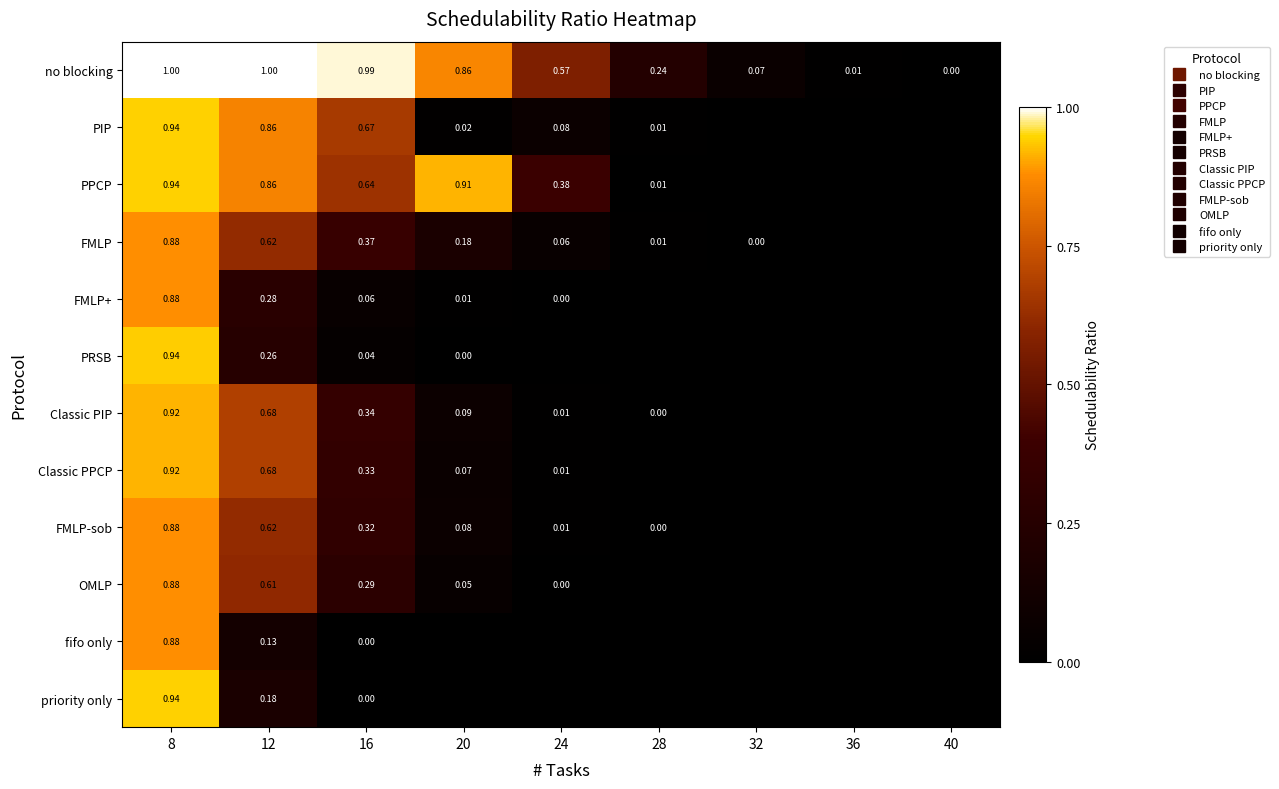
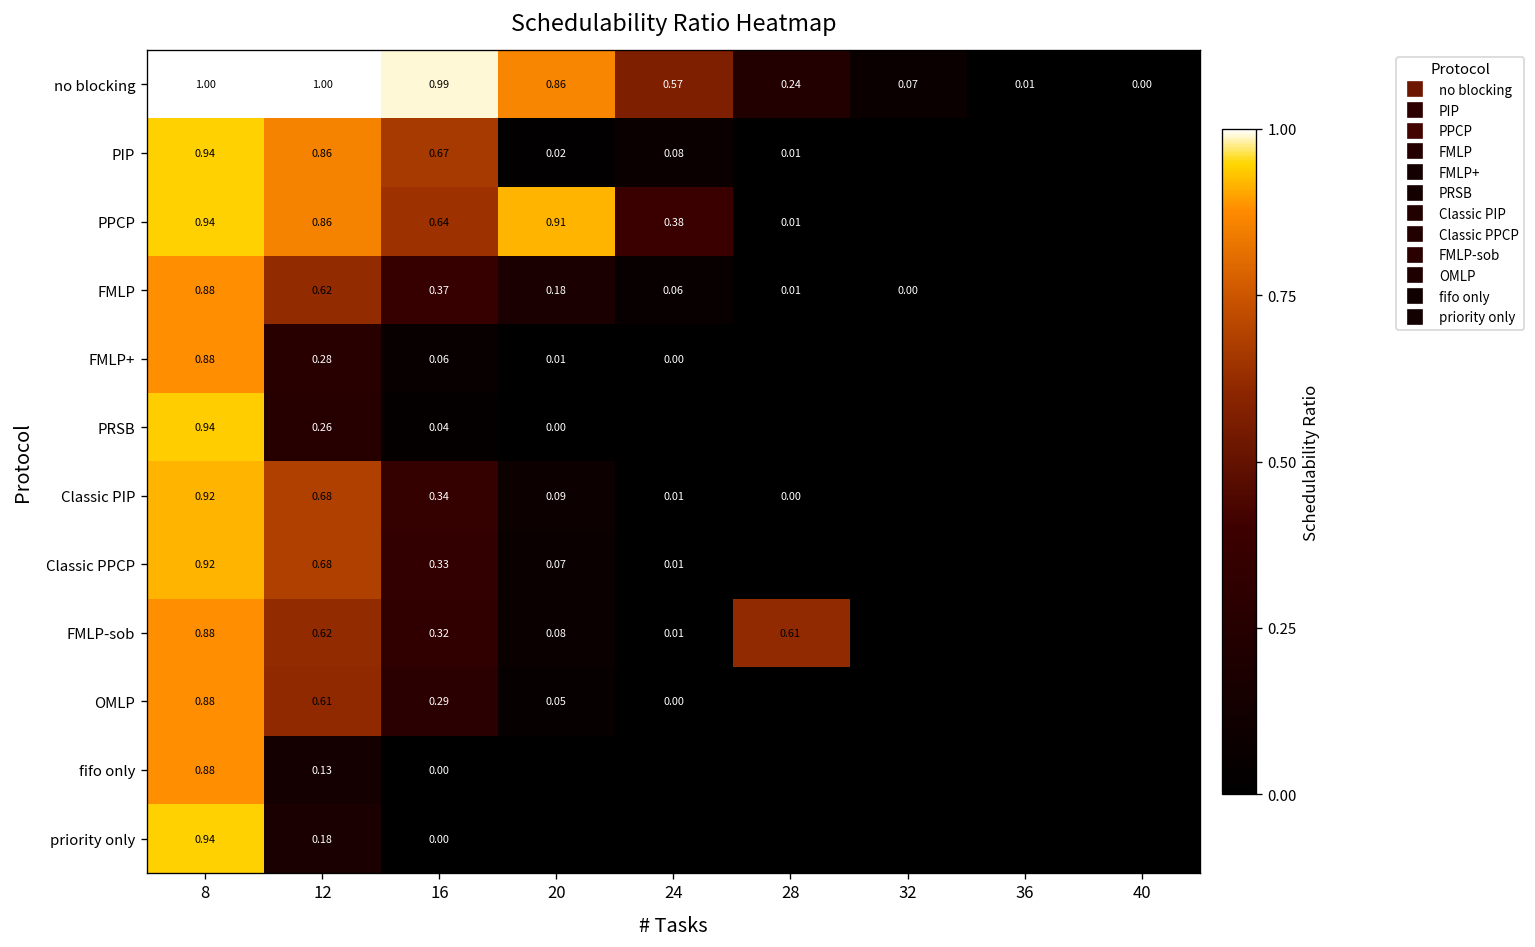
  {
    "no blocking": {
      "8": 1.00,
      "12": 1.00,
      "16": 0.99,
      "20": 0.86,
      "24": 0.57,
      "28": 0.24,
      "32": 0.07,
      "36": 0.01,
      "40": 0.00
    },
    "PIP": {
      "8": 0.94,
      "12": 0.86,
      "16": 0.67,
      "20": 0.02,
      "24": 0.08,
      "28": 0.01
    },
    "PPCP": {
      "8": 0.94,
      "12": 0.86,
      "16": 0.64,
      "20": 0.91,
      "24": 0.38,
      "28": 0.01
    },
    "FMLP": {
      "8": 0.88,
      "12": 0.62,
      "16": 0.37,
      "20": 0.18,
      "24": 0.06,
      "28": 0.01,
      "32": 0.00
    },
    "FMLP+": {
      "8": 0.88,
      "12": 0.28,
      "16": 0.06,
      "20": 0.01,
      "24": 0.00
    },
    "PRSB": {
      "8": 0.94,
      "12": 0.26,
      "16": 0.04,
      "20": 0.00
    },
    "Classic PIP": {
      "8": 0.92,
      "12": 0.68,
      "16": 0.34,
      "20": 0.09,
      "24": 0.01,
      "28": 0.00
    },
    "Classic PPCP": {
      "8": 0.92,
      "12": 0.68,
      "16": 0.33,
      "20": 0.07,
      "24": 0.01
    },
    "FMLP-sob": {
      "8": 0.88,
      "12": 0.62,
      "16": 0.32,
      "20": 0.08,
      "24": 0.01,
-     "28": 0.00
+     "28": 0.61
    },
    "OMLP": {
      "8": 0.88,
      "12": 0.61,
      "16": 0.29,
      "20": 0.05,
      "24": 0.00
    },
    "fifo only": {
      "8": 0.88,
      "12": 0.13,
      "16": 0.00
    },
    "priority only": {
      "8": 0.94,
      "12": 0.18,
      "16": 0.00
    }
  }
